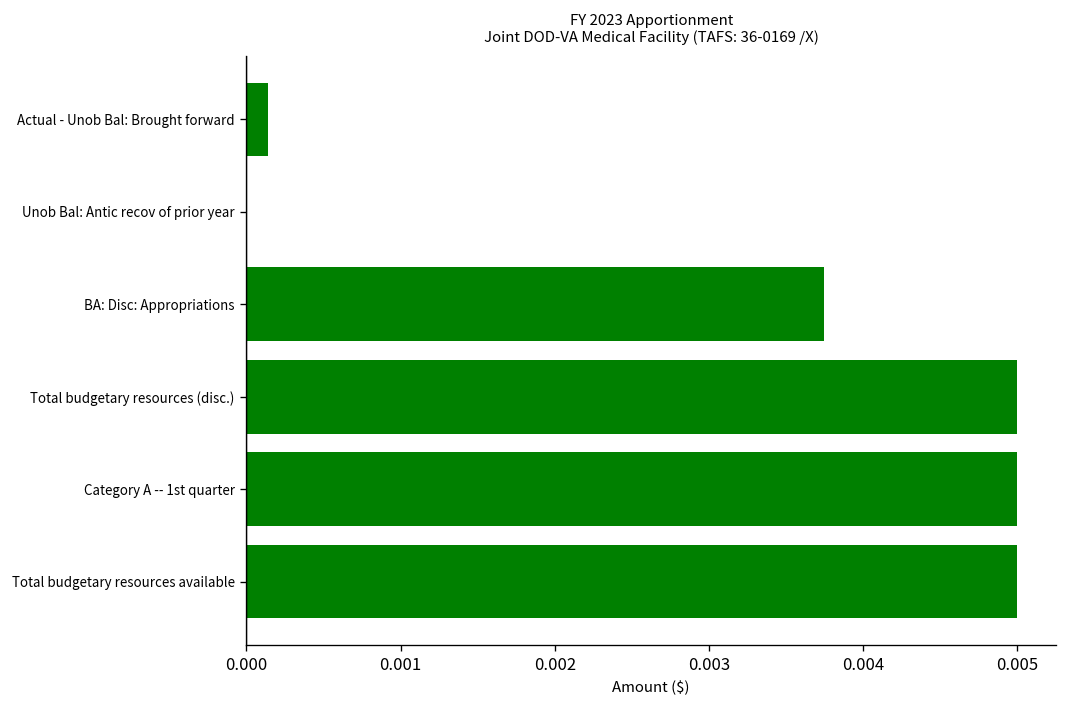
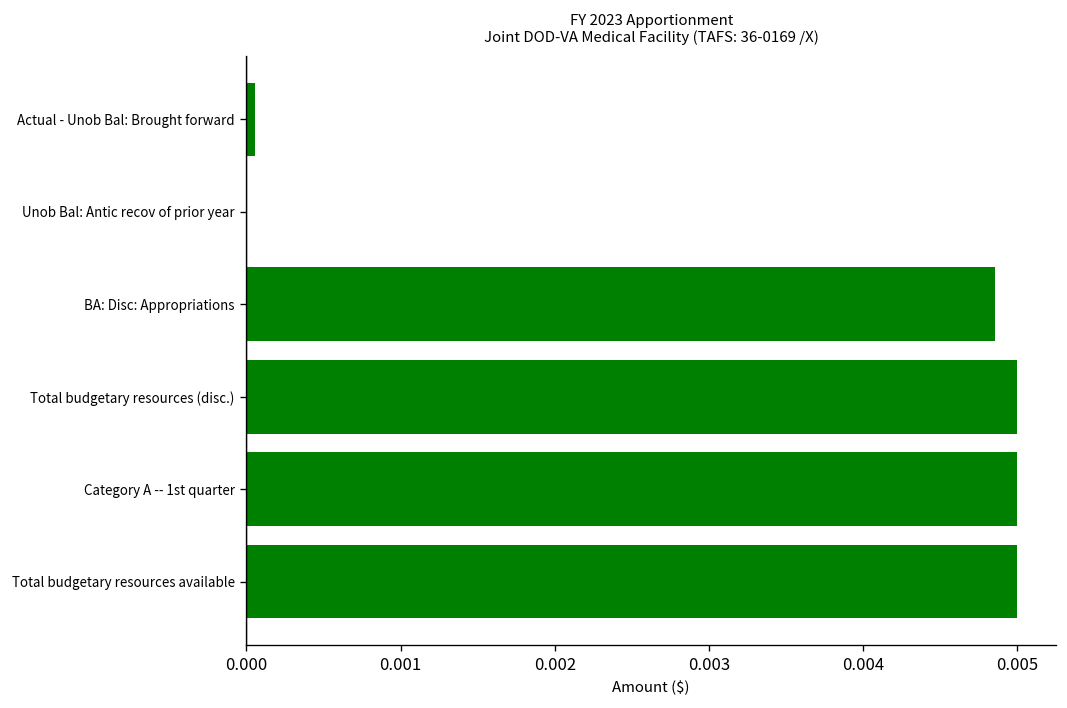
  {
-   "Actual - Unob Bal: Brought forward": 0.00014,
-   "BA: Disc: Appropriations": 0.00375,
+   "Actual - Unob Bal: Brought forward": 0.00005,
+   "BA: Disc: Appropriations": 0.00485,
    "Total budgetary resources (disc.)": 0.00500,
    "Category A -- 1st quarter": 0.00500,
    "Total budgetary resources available": 0.00500
  }
